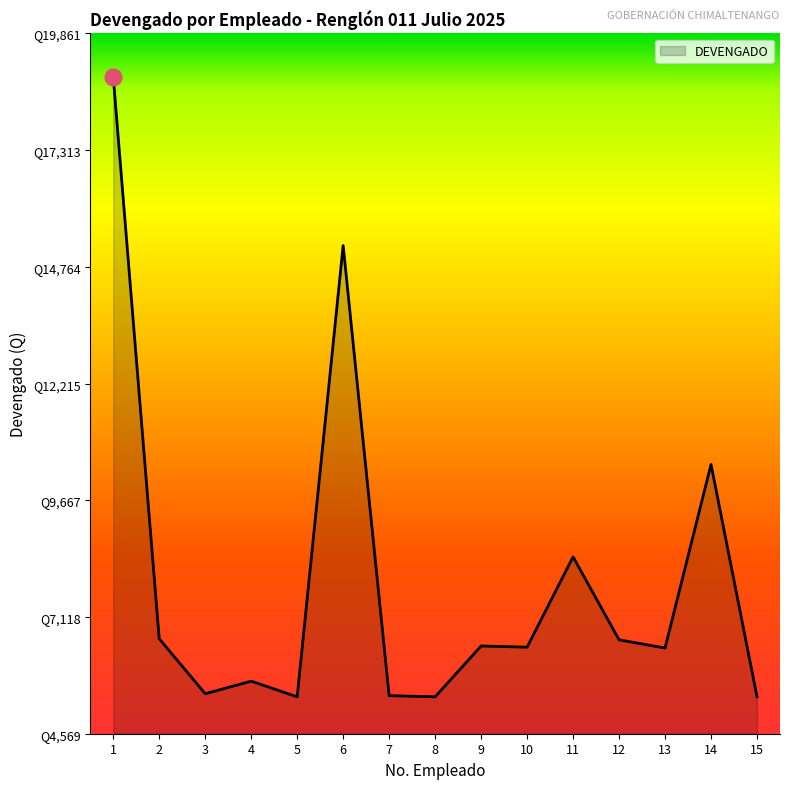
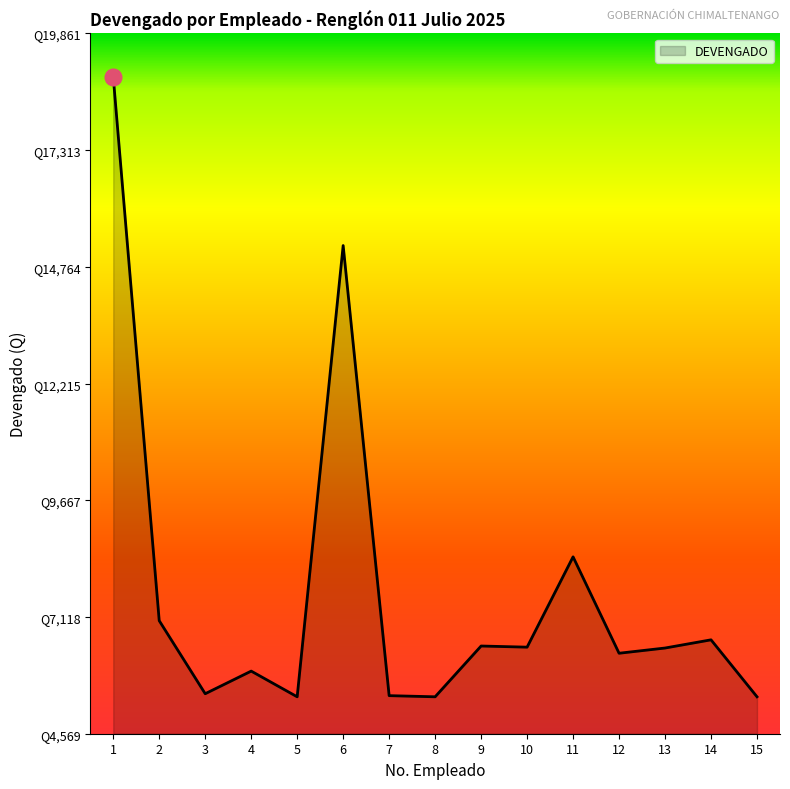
  {
    "DEVENGADO": {
-     "2": "Q6,600",
+     "2": "Q7,000",
      "3": "Q5,400",
-     "4": "Q5,700",
+     "4": "Q5,900",
      "5": "Q5,400",
      "6": "Q15,200",
      "7": "Q5,400",
      "8": "Q5,400",
      "9": "Q6,500",
      "10": "Q6,500",
      "11": "Q8,400",
-     "12": "Q6,600",
+     "12": "Q6,300",
      "13": "Q6,400",
-     "14": "Q10,500",
+     "14": "Q6,600",
      "15": "Q5,400"
    }
  }
